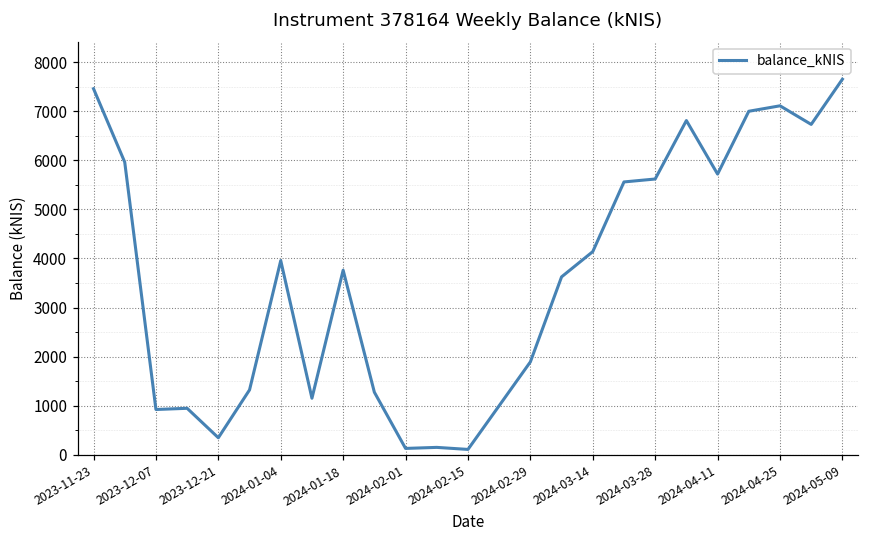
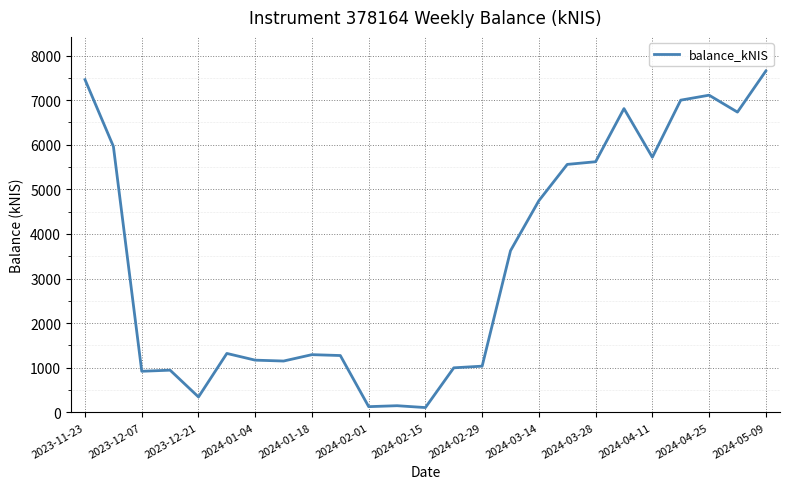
  {
    "2023-11-23": 7500,
    "2023-12-07": 900,
    "2023-12-21": 300,
-   "2024-01-04": 4000,
-   "2024-01-18": 3800,
+   "2024-01-04": 1200,
+   "2024-01-18": 1300,
    "2024-02-01": 100,
    "2024-02-15": 100,
-   "2024-02-29": 1900,
-   "2024-03-14": 4100,
+   "2024-02-29": 1000,
+   "2024-03-14": 4700,
    "2024-03-28": 5600,
    "2024-04-11": 5700,
    "2024-04-25": 7100,
    "2024-05-09": 7700
  }
